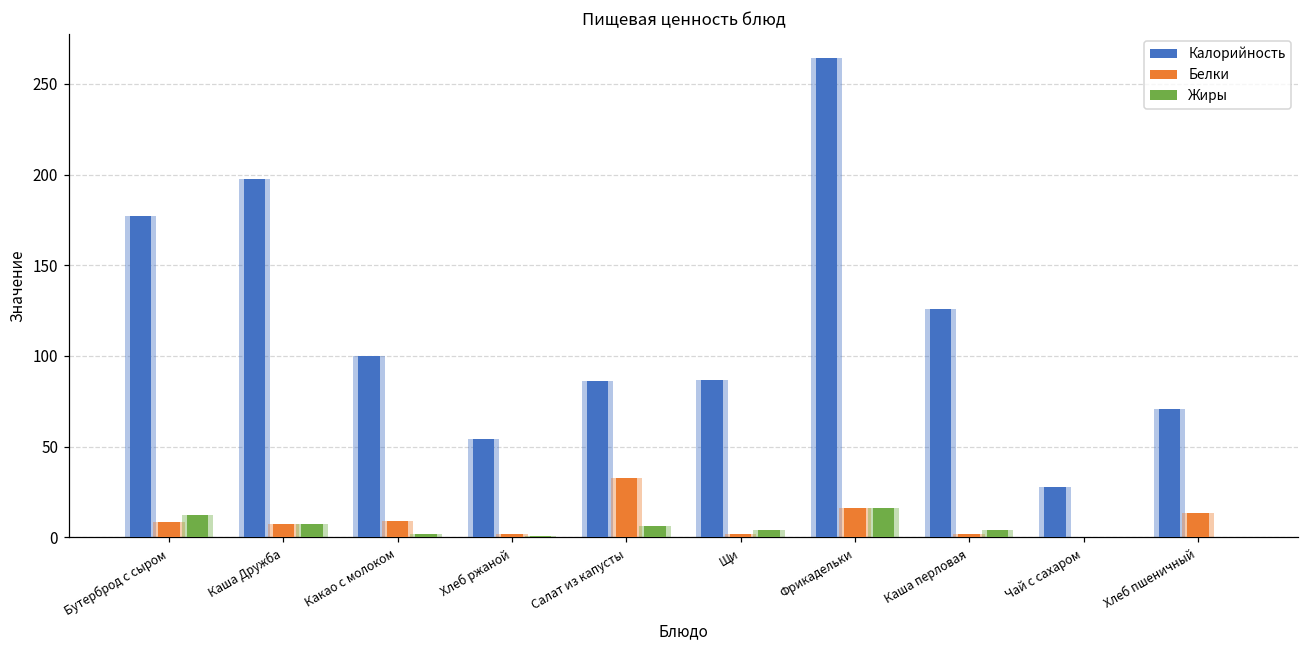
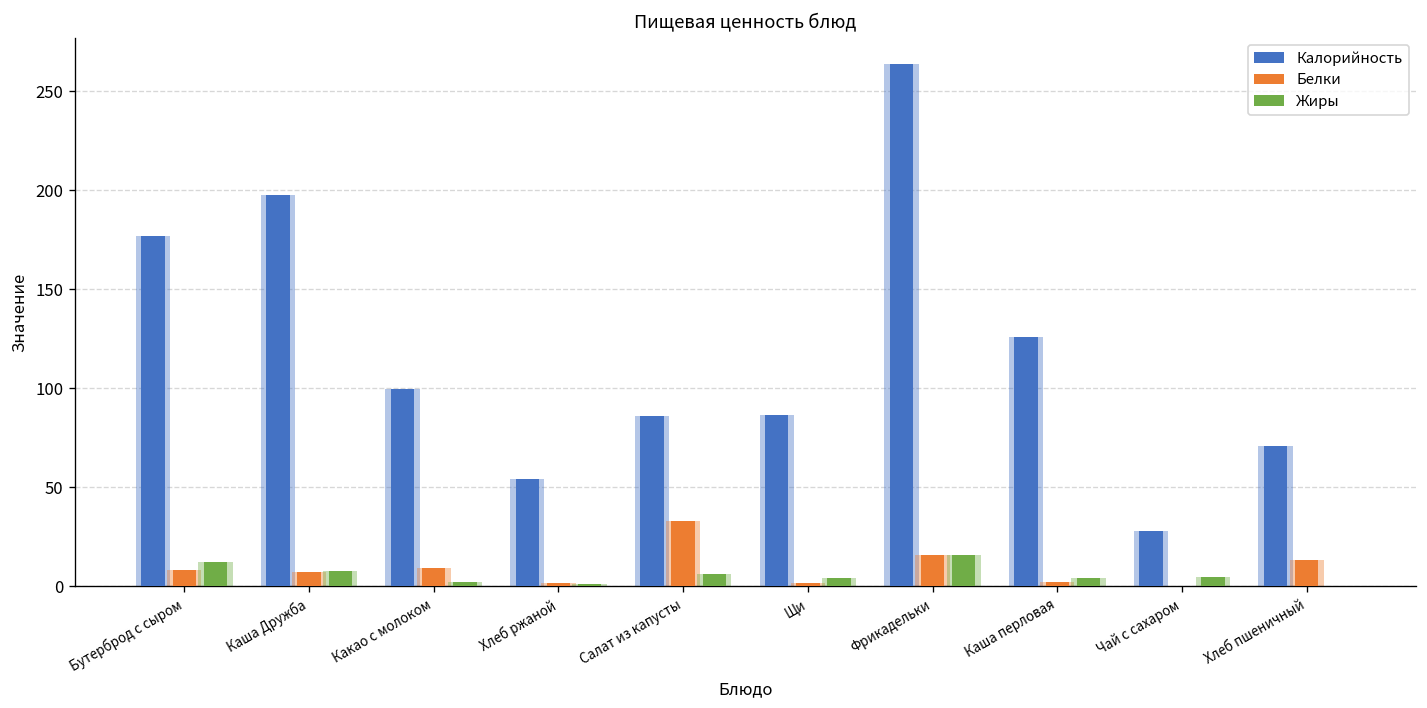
  {
    "Белки": {
      "Бутерброд с сыром": 8,
      "Каша Дружба": 7,
      "Какао с молоком": 9,
      "Хлеб ржаной": 2,
      "Салат из капусты": 33,
      "Щи": 2,
      "Фрикадельки": 16,
      "Каша перловая": 2,
      "Чай с сахаром": 0,
      "Хлеб пшеничный": 13
    },
    "Жиры": {
      "Бутерброд с сыром": 12,
      "Каша Дружба": 8,
      "Какао с молоком": 2,
      "Салат из капусты": 6,
      "Щи": 4,
      "Фрикадельки": 16,
      "Каша перловая": 4,
-     "Чай с сахаром": 0
+     "Чай с сахаром": 5
    }
  }
